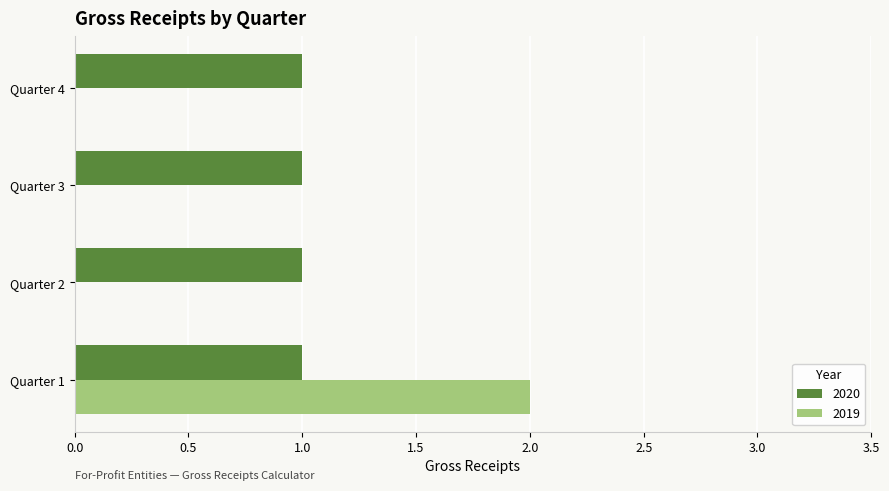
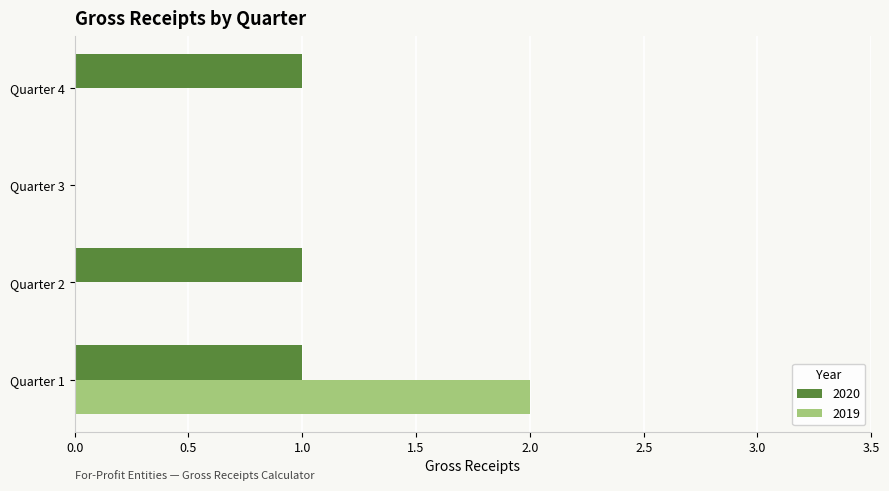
  {
    "2020": {
      "Quarter 4": 1,
-     "Quarter 3": 1,
+     "Quarter 3": 0,
      "Quarter 2": 1,
      "Quarter 1": 1
    },
    "2019": {
      "Quarter 4": 0,
      "Quarter 3": 0,
      "Quarter 2": 0,
      "Quarter 1": 2
    }
  }
